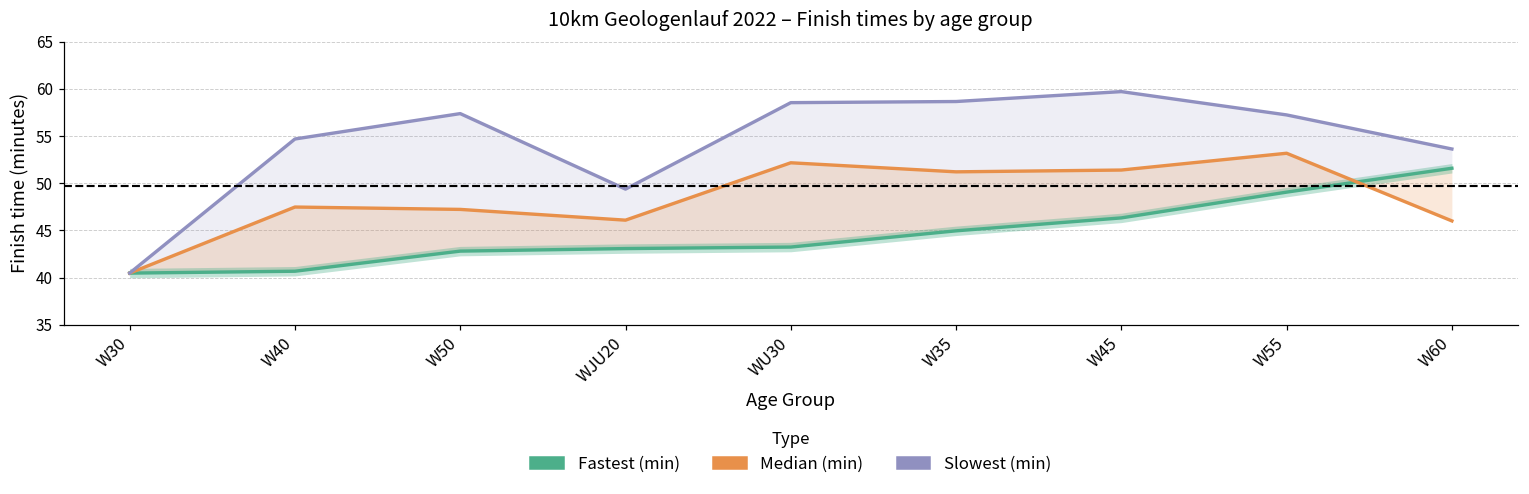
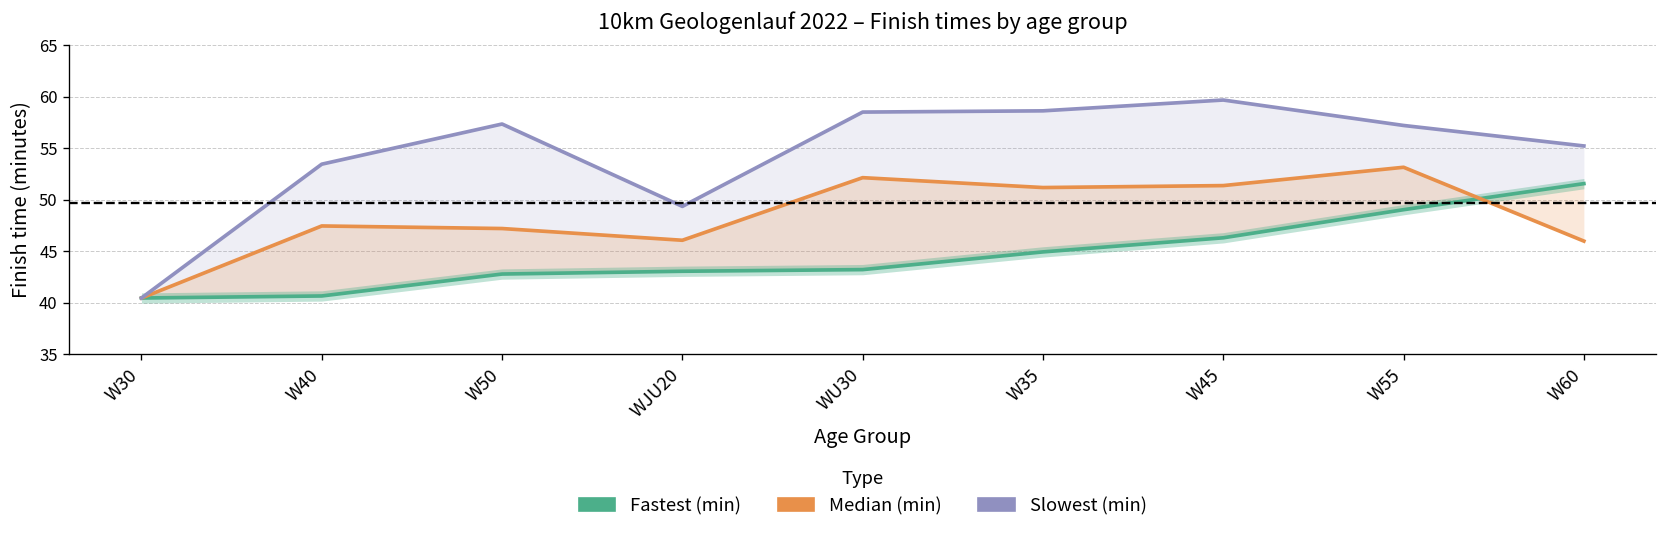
  {
    "Slowest (min)": {
-     "W40": 55,
+     "W40": 53,
      "W50": 57,
      "WJU20": 49,
      "WU30": 59,
      "W35": 59,
      "W45": 60,
      "W55": 57,
-     "W60": 54
+     "W60": 55
    }
  }
